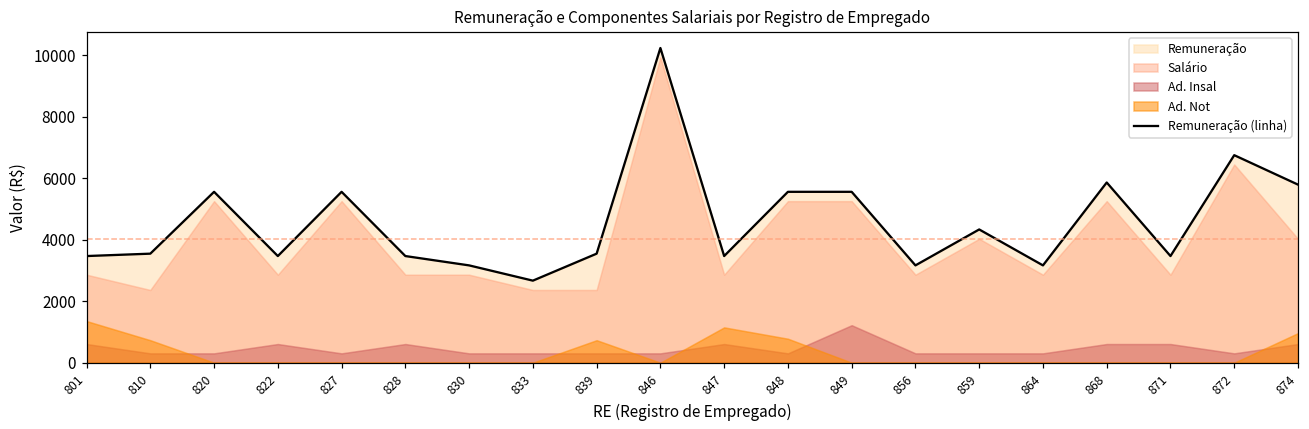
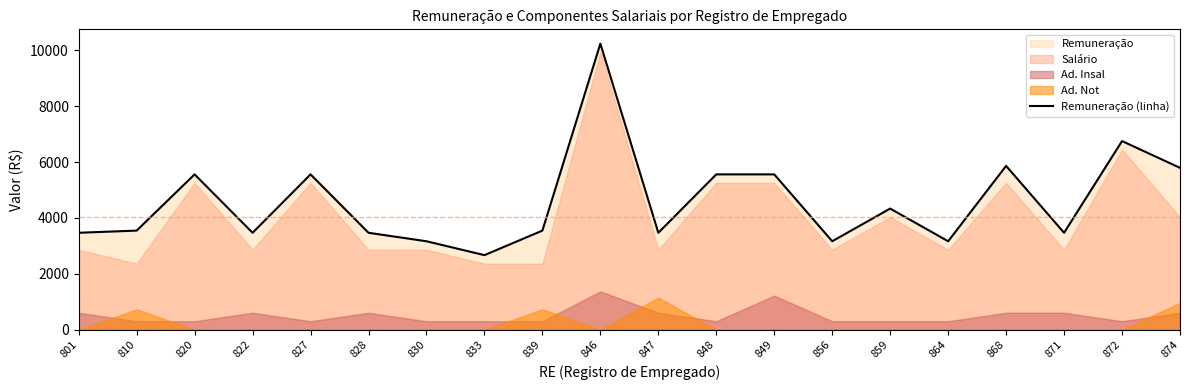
  {
    "Ad. Insal": {
      "801": 600,
      "810": 300,
      "820": 300,
      "822": 600,
      "827": 300,
      "828": 600,
      "830": 300,
      "833": 300,
      "839": 300,
-     "846": 300,
+     "846": 1400,
      "847": 600,
      "848": 300,
      "849": 1200,
      "856": 300,
      "859": 300,
      "864": 300,
      "868": 600,
      "871": 600,
      "872": 300,
      "874": 600
    },
    "Ad. Not": {
-     "801": 1400,
+     "801": 0,
      "810": 700,
      "820": 0,
      "822": 0,
      "827": 0,
      "828": 0,
      "830": 0,
      "833": 0,
      "839": 700,
      "846": 0,
      "847": 1100,
-     "848": 800,
+     "848": 0,
      "849": 0,
      "856": 0,
      "859": 0,
      "864": 0,
      "868": 0,
      "871": 0,
      "872": 0,
      "874": 1000
    }
  }
